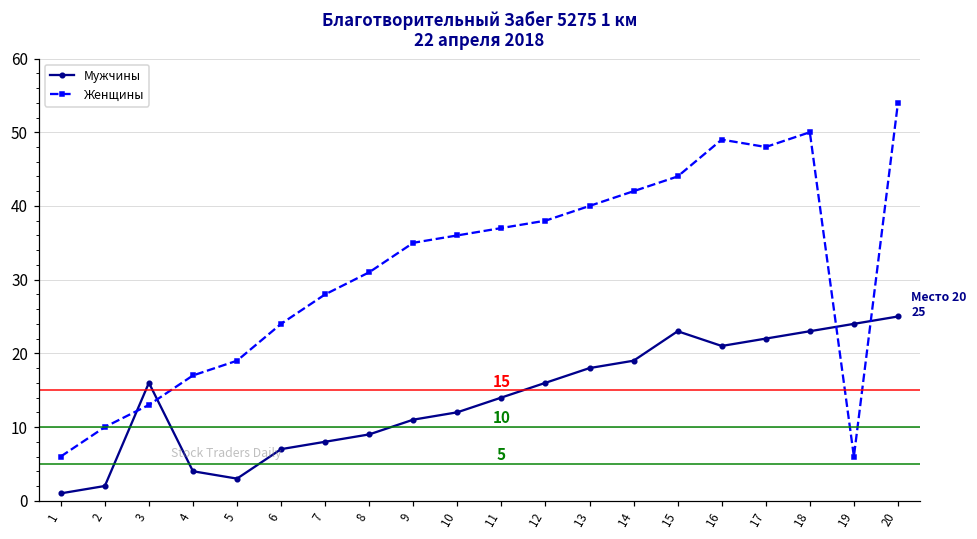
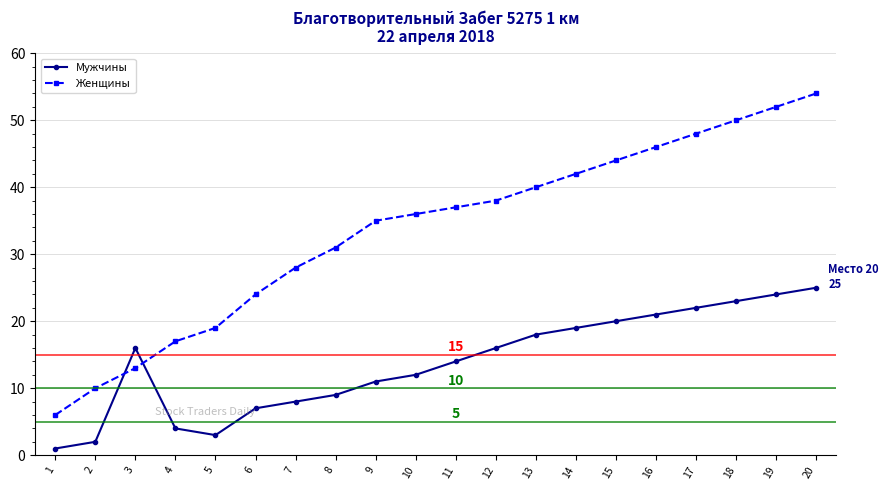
  {
    "Мужчины": {
      "1": 1,
      "2": 2,
      "3": 16,
      "4": 4,
      "5": 3,
      "6": 7,
      "7": 8,
      "8": 9,
      "9": 11,
      "10": 12,
      "12": 16,
      "13": 18,
      "14": 19,
-     "15": 23,
+     "15": 20,
      "16": 21,
      "17": 22,
      "18": 23,
      "19": 24
    },
    "Женщины": {
      "1": 6,
      "2": 10,
      "3": 13,
      "4": 17,
      "5": 19,
      "6": 24,
      "7": 28,
      "8": 31,
      "9": 35,
      "10": 36,
      "11": 37,
      "12": 38,
      "13": 40,
      "14": 42,
      "15": 44,
-     "16": 49,
+     "16": 46,
      "17": 48,
      "18": 50,
-     "19": 6,
+     "19": 52,
      "20": 54
    }
  }
